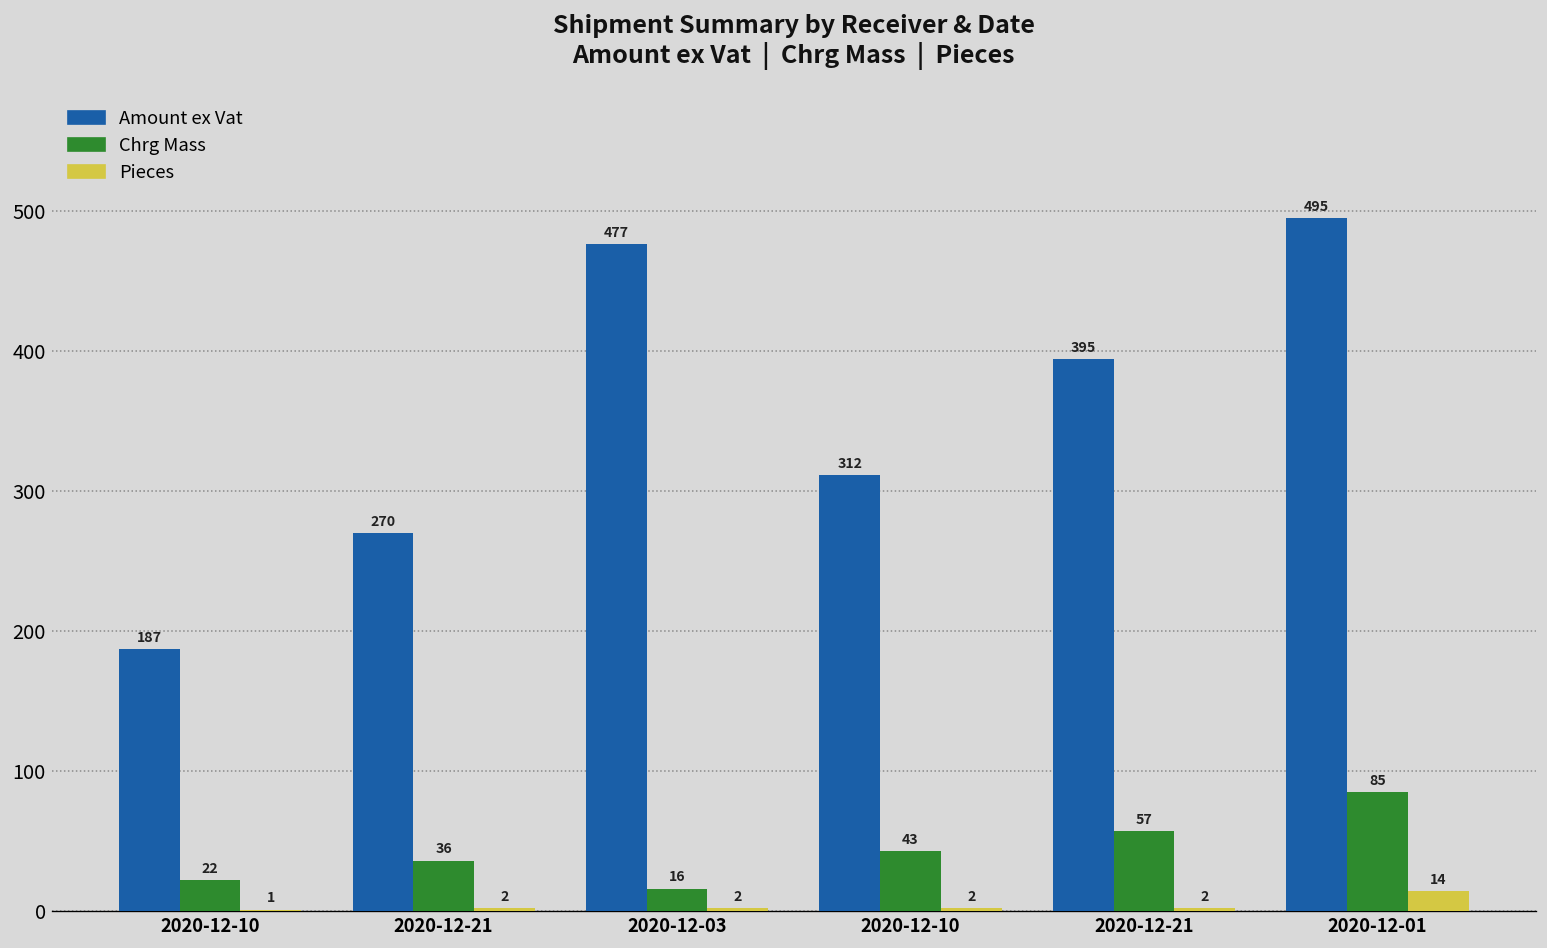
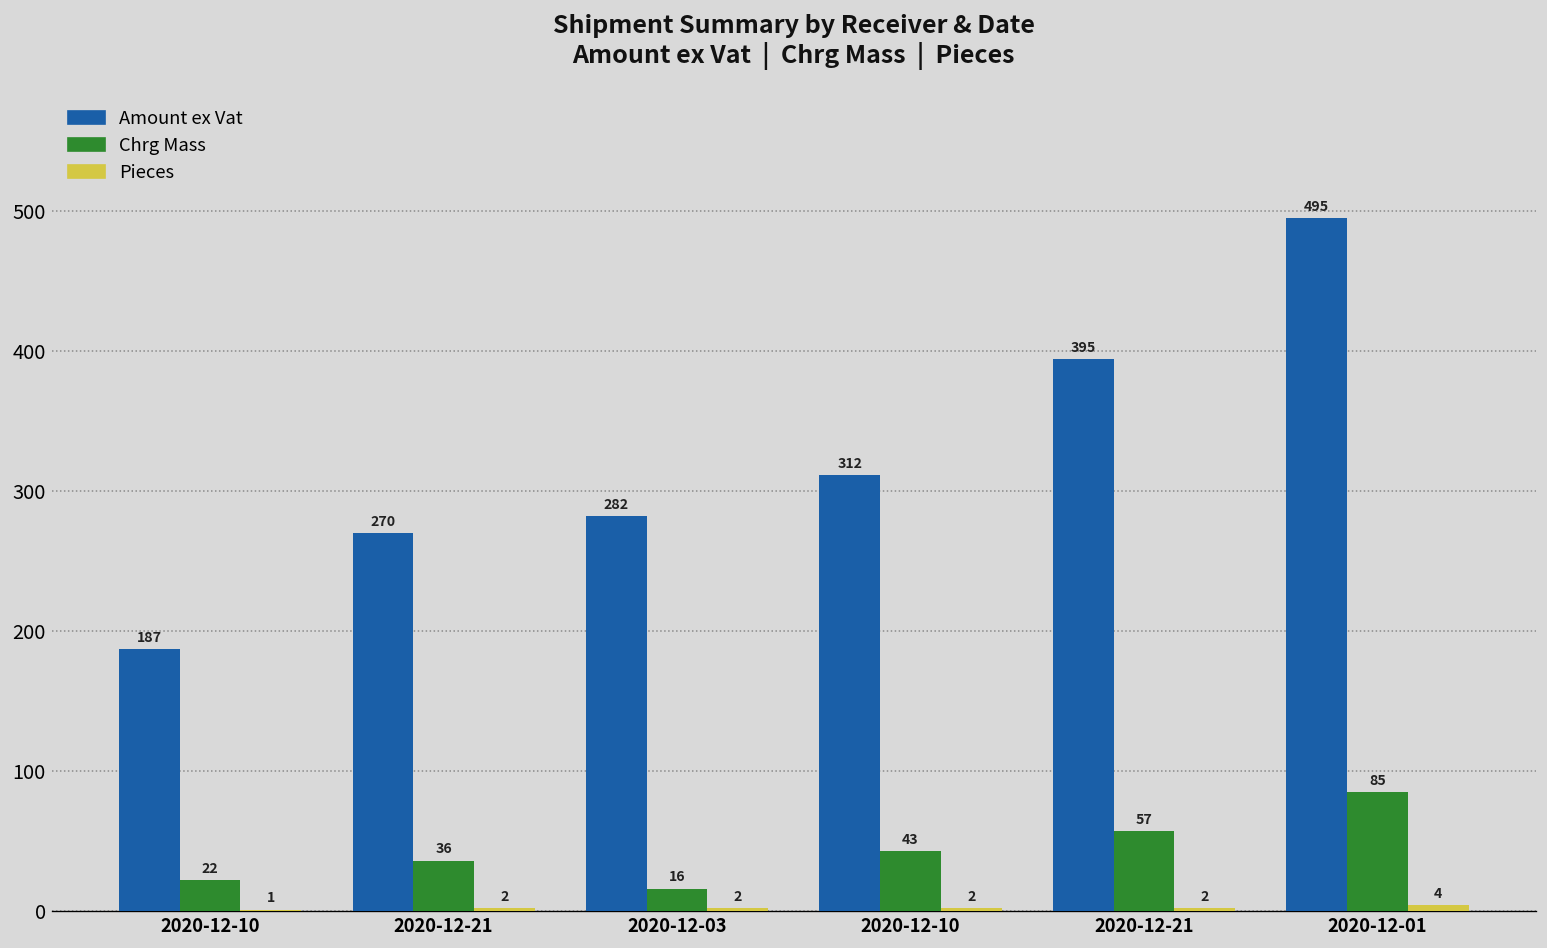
  {
    "Amount ex Vat": {
-     "2020-12-03": 477,
+     "2020-12-03": 282,
      "2020-12-01": 495
    },
    "Chrg Mass": {
      "2020-12-03": 16,
      "2020-12-01": 85
    },
    "Pieces": {
      "2020-12-03": 2,
-     "2020-12-01": 14
+     "2020-12-01": 4
    }
  }
